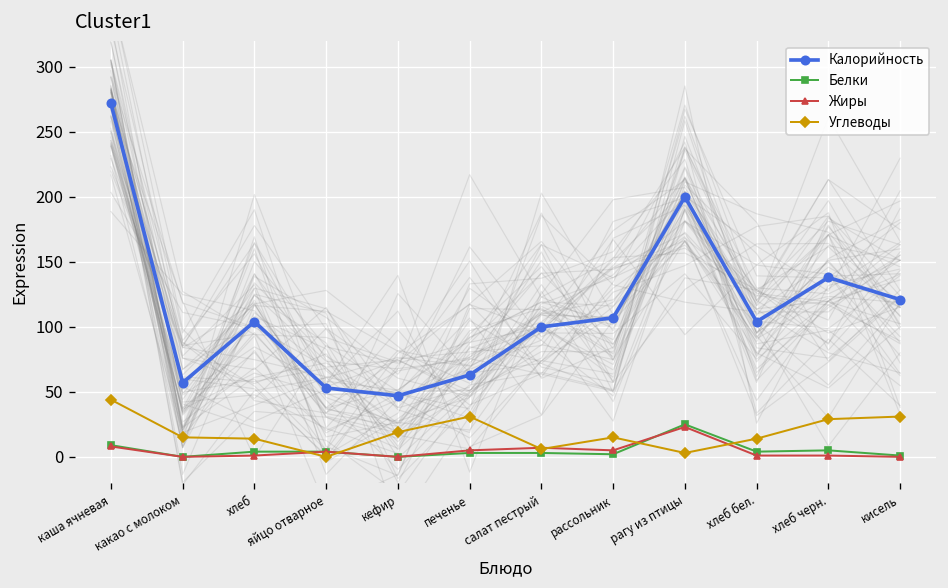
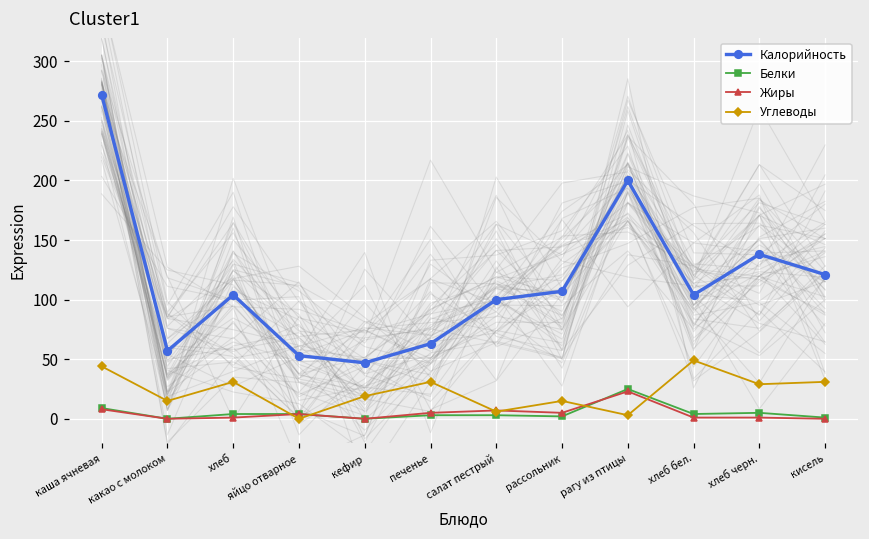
  {
    "Калорийность": {
      "какао с молоком": 57
    },
    "Белки": {
      "хлеб": 4,
      "салат пестрый": 3,
      "рассольник": 2,
      "хлеб бел.": 4,
      "хлеб черн.": 5
    },
    "Жиры": {
      "рассольник": 5,
      "хлеб бел.": 1,
      "хлеб черн.": 1
    },
    "Углеводы": {
      "каша ячневая": 44,
-     "хлеб": 14,
+     "хлеб": 31,
      "рассольник": 15,
      "рагу из птицы": 3,
-     "хлеб бел.": 14
+     "хлеб бел.": 49
    }
  }
